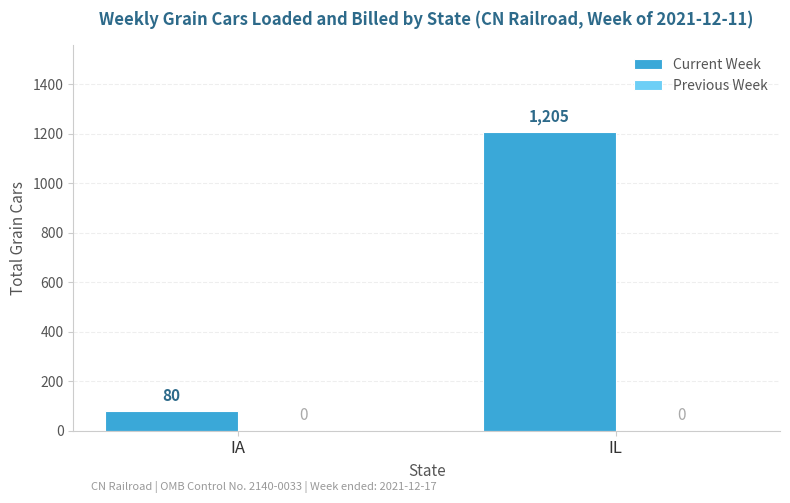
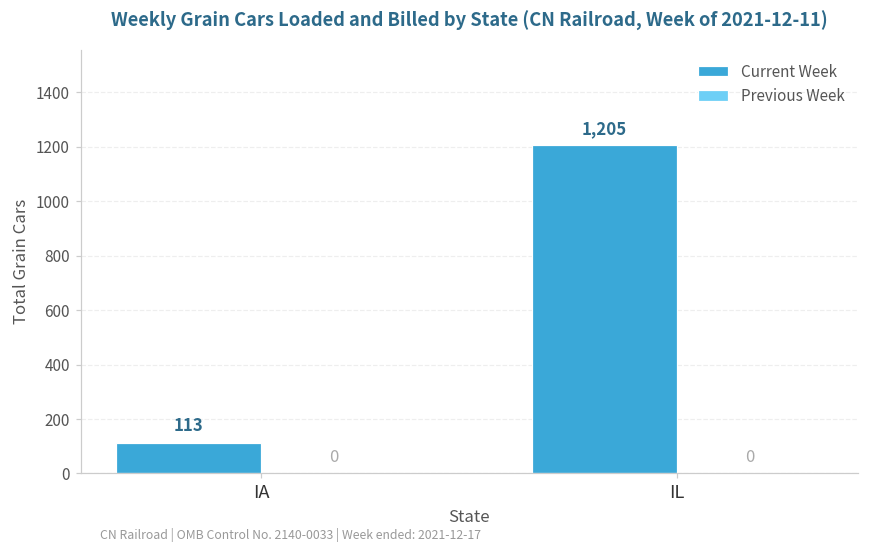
  {
    "Current Week": {
-     "IA": "80",
+     "IA": "113",
      "IL": "1,205"
    },
    "Previous Week": {
      "IA": "0",
      "IL": "0"
    }
  }
